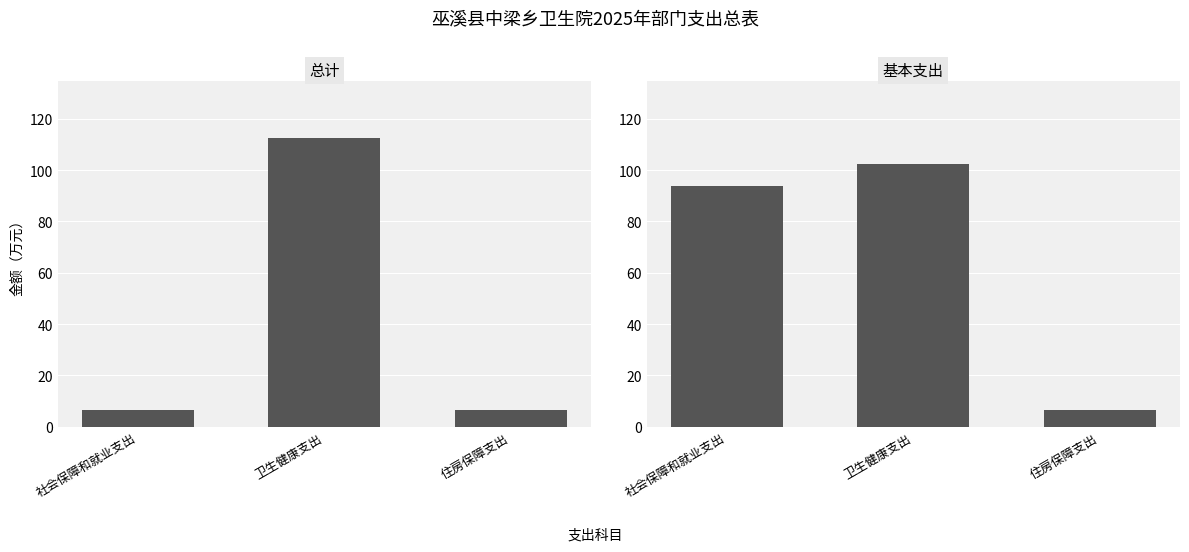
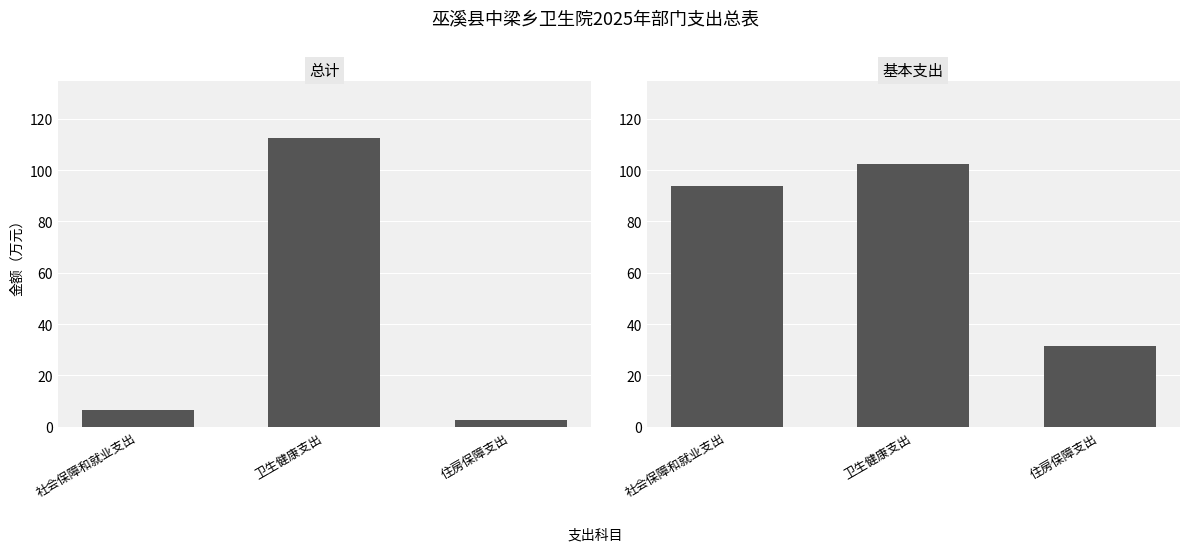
  {
    "总计": {
      "社会保障和就业支出": 6,
      "卫生健康支出": 112,
-     "住房保障支出": 7
+     "住房保障支出": 3
    },
    "基本支出": {
      "社会保障和就业支出": 94,
      "卫生健康支出": 103,
-     "住房保障支出": 7
+     "住房保障支出": 32
    }
  }
